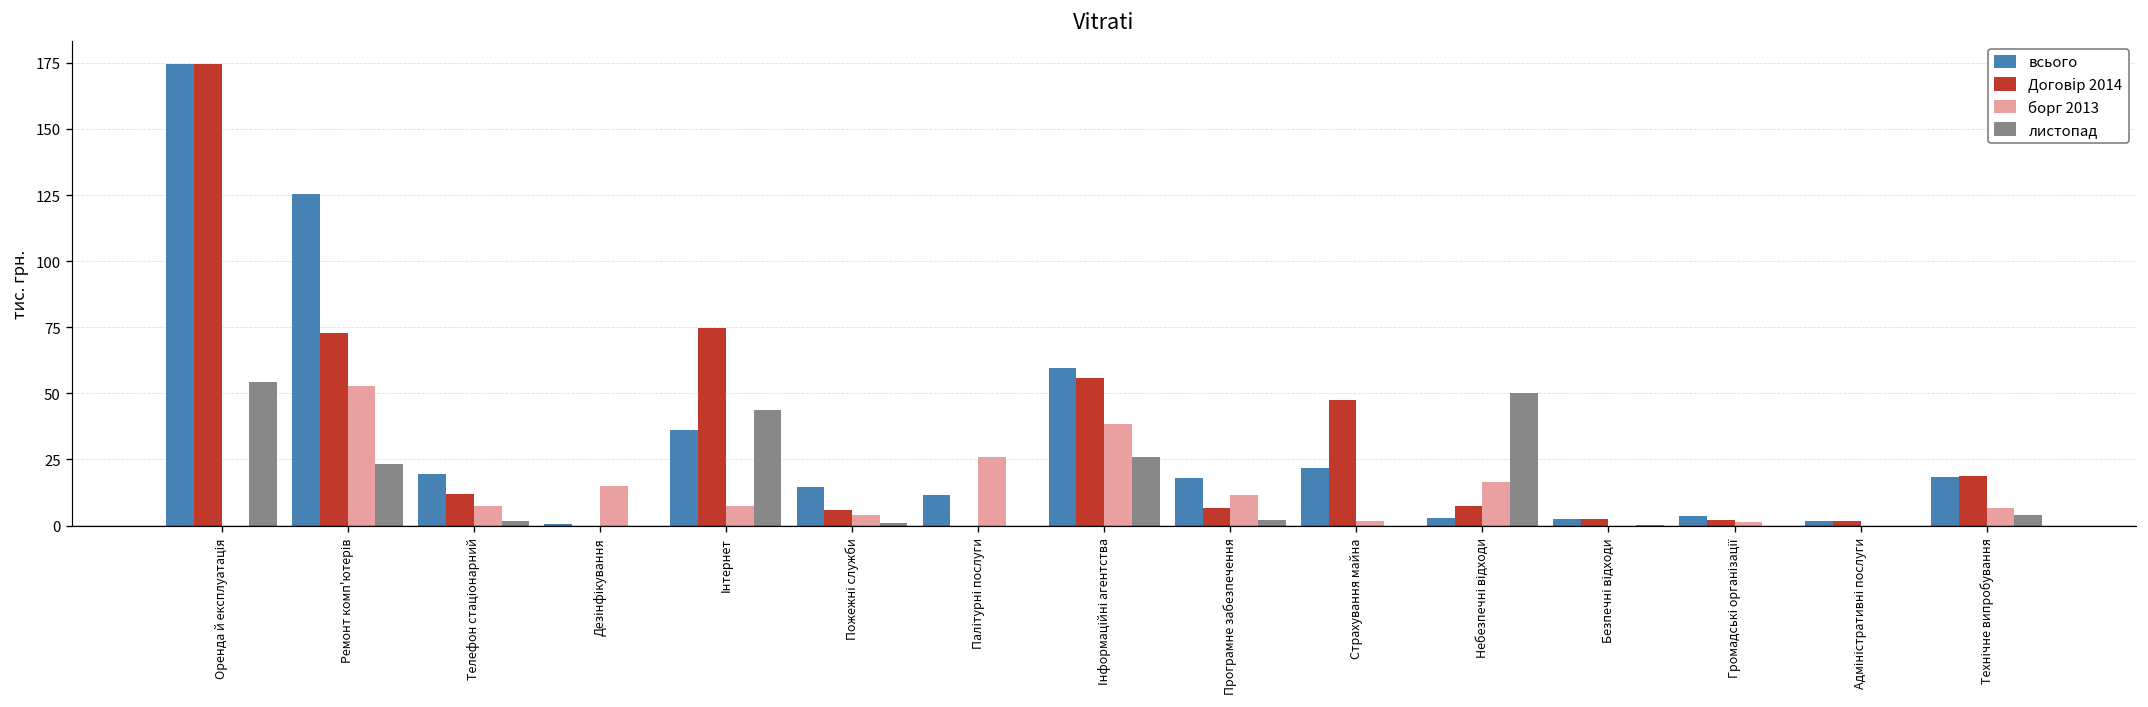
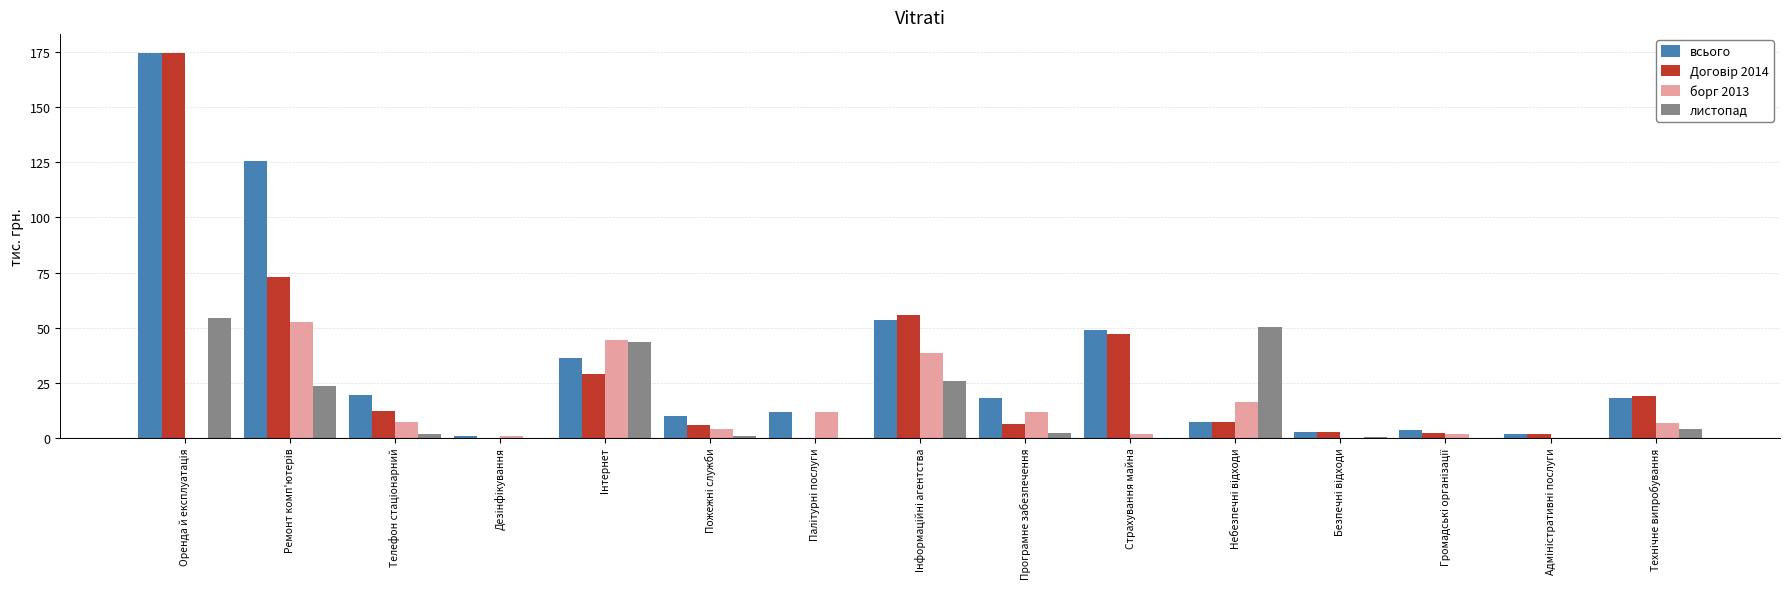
  {
    "всього": {
      "Оренда й експлуатація": 174,
      "Ремонт комп'ютерів": 125,
      "Телефон стаціонарний": 19,
      "Інтернет": 36,
-     "Пожежні служби": 15,
+     "Пожежні служби": 10,
      "Палітурні послуги": 11,
-     "Інформаційні агентства": 60,
+     "Інформаційні агентства": 53,
      "Програмне забезпечення": 18,
-     "Страхування майна": 22,
-     "Небезпечні відходи": 3,
+     "Страхування майна": 49,
+     "Небезпечні відходи": 7,
      "Безпечні відходи": 3,
      "Громадські організації": 4,
      "Адміністративні послуги": 2,
      "Технічне випробування": 18
    },
    "Договір 2014": {
      "Оренда й експлуатація": 174,
      "Ремонт комп'ютерів": 73,
      "Телефон стаціонарний": 12,
      "Дезінфікування": 0,
-     "Інтернет": 75,
+     "Інтернет": 29,
      "Пожежні служби": 6,
      "Палітурні послуги": 0,
      "Інформаційні агентства": 56,
      "Програмне забезпечення": 6,
      "Страхування майна": 47,
      "Небезпечні відходи": 7,
      "Безпечні відходи": 3,
      "Громадські організації": 2,
      "Адміністративні послуги": 2,
      "Технічне випробування": 19
    },
    "борг 2013": {
      "Оренда й експлуатація": 0,
      "Ремонт комп'ютерів": 53,
      "Телефон стаціонарний": 7,
-     "Дезінфікування": 15,
-     "Інтернет": 7,
+     "Дезінфікування": 1,
+     "Інтернет": 44,
      "Пожежні служби": 4,
-     "Палітурні послуги": 26,
+     "Палітурні послуги": 11,
      "Інформаційні агентства": 38,
      "Програмне забезпечення": 12,
      "Страхування майна": 2,
      "Небезпечні відходи": 16,
      "Безпечні відходи": 0,
      "Громадські організації": 2,
      "Адміністративні послуги": 0,
      "Технічне випробування": 7
    },
    "листопад": {
      "Оренда й експлуатація": 54,
      "Ремонт комп'ютерів": 23,
      "Телефон стаціонарний": 2,
      "Дезінфікування": 0,
      "Інтернет": 44,
      "Палітурні послуги": 0,
      "Інформаційні агентства": 26,
      "Програмне забезпечення": 2,
      "Страхування майна": 0,
      "Небезпечні відходи": 50,
      "Громадські організації": 0,
      "Адміністративні послуги": 0,
      "Технічне випробування": 4
    }
  }
